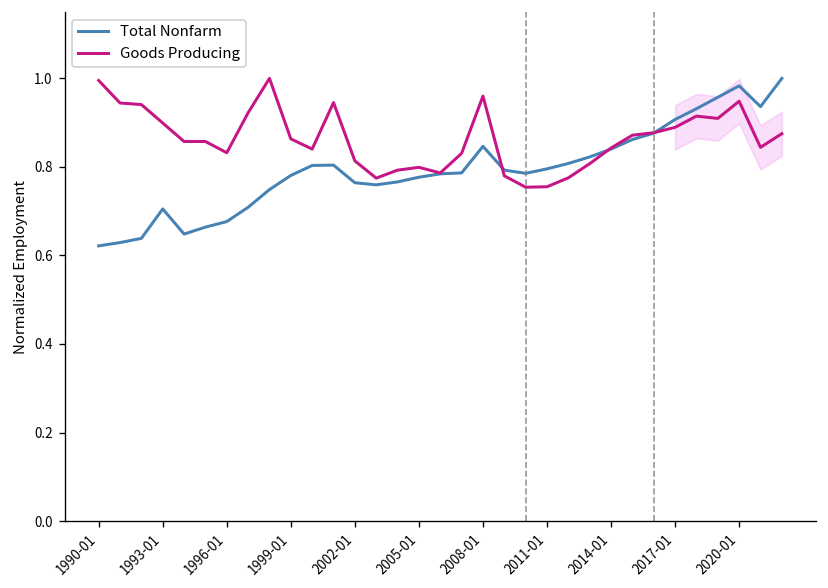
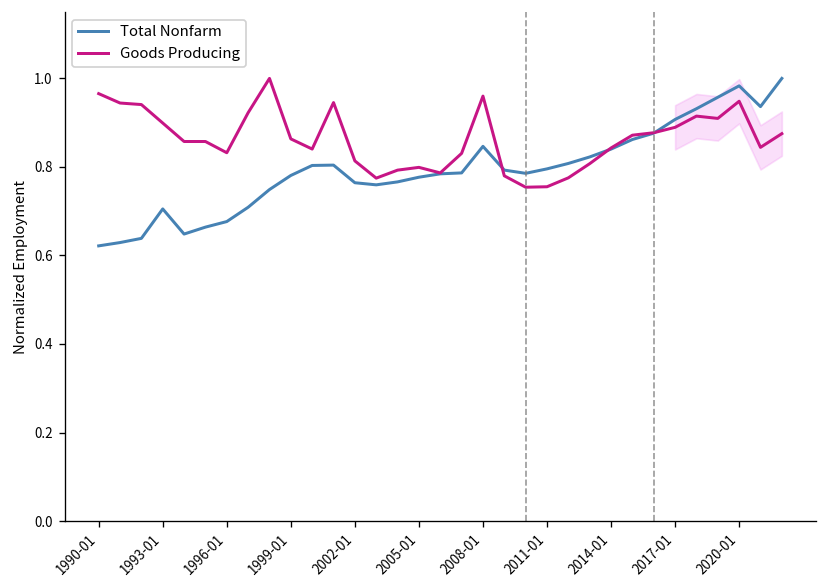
  {
    "Total Nonfarm": {
      "1990-01": 0.62,
      "1993-01": 0.71,
      "1996-01": 0.68,
      "1999-01": 0.78,
      "2002-01": 0.76,
      "2005-01": 0.78,
      "2008-01": 0.85,
      "2011-01": 0.80,
      "2017-01": 0.91,
      "2020-01": 0.98
    },
    "Goods Producing": {
-     "1990-01": 1.00,
+     "1990-01": 0.97,
      "1993-01": 0.90,
      "1996-01": 0.83,
      "1999-01": 0.86,
      "2002-01": 0.81,
      "2005-01": 0.80,
      "2008-01": 0.96,
      "2011-01": 0.76,
      "2017-01": 0.89,
      "2020-01": 0.95
    }
  }
